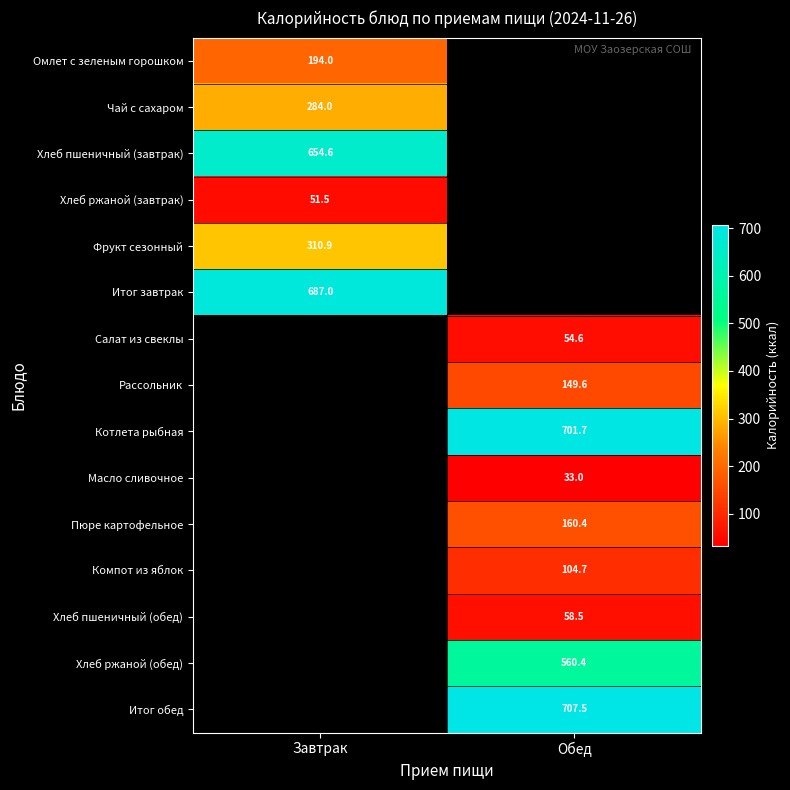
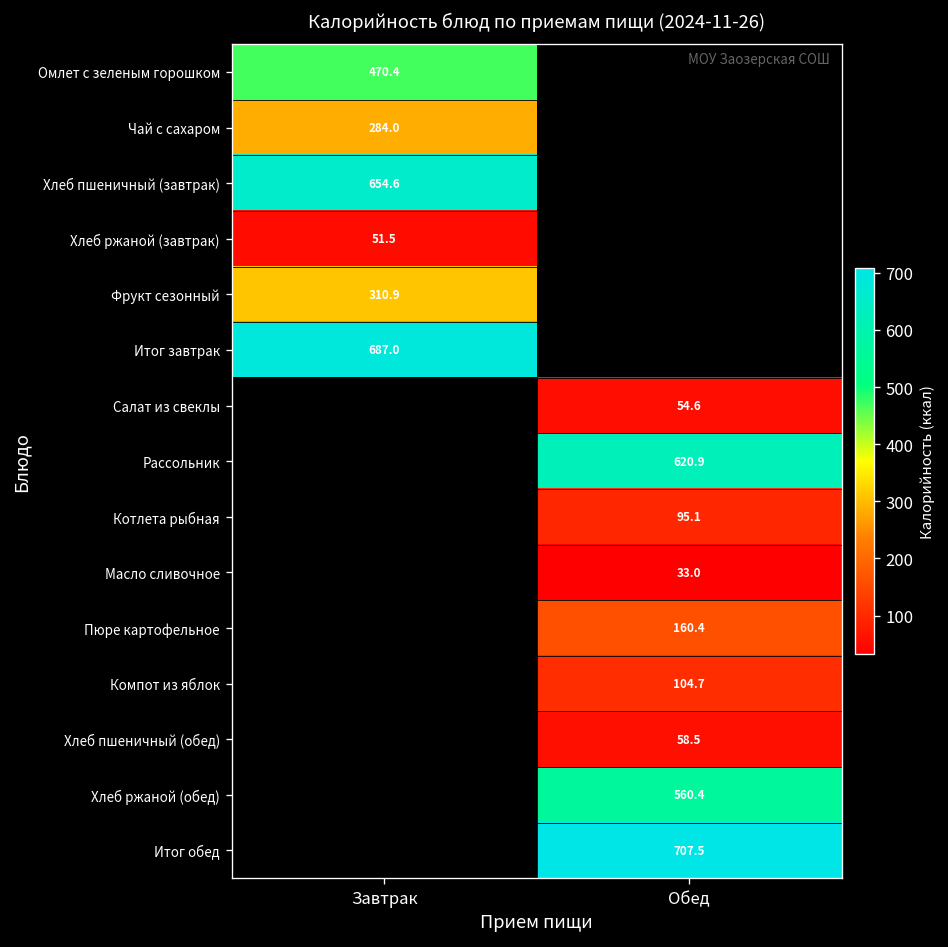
  {
    "Омлет с зеленым горошком": {
-     "Завтрак": 194.0
+     "Завтрак": 470.4
    },
    "Чай с сахаром": {
      "Завтрак": 284.0
    },
    "Хлеб пшеничный (завтрак)": {
      "Завтрак": 654.6
    },
    "Хлеб ржаной (завтрак)": {
      "Завтрак": 51.5
    },
    "Фрукт сезонный": {
      "Завтрак": 310.9
    },
    "Итог завтрак": {
      "Завтрак": 687.0
    },
    "Салат из свеклы": {
      "Обед": 54.6
    },
    "Рассольник": {
-     "Обед": 149.6
+     "Обед": 620.9
    },
    "Котлета рыбная": {
-     "Обед": 701.7
+     "Обед": 95.1
    },
    "Масло сливочное": {
      "Обед": 33.0
    },
    "Пюре картофельное": {
      "Обед": 160.4
    },
    "Компот из яблок": {
      "Обед": 104.7
    },
    "Хлеб пшеничный (обед)": {
      "Обед": 58.5
    },
    "Хлеб ржаной (обед)": {
      "Обед": 560.4
    },
    "Итог обед": {
      "Обед": 707.5
    }
  }
